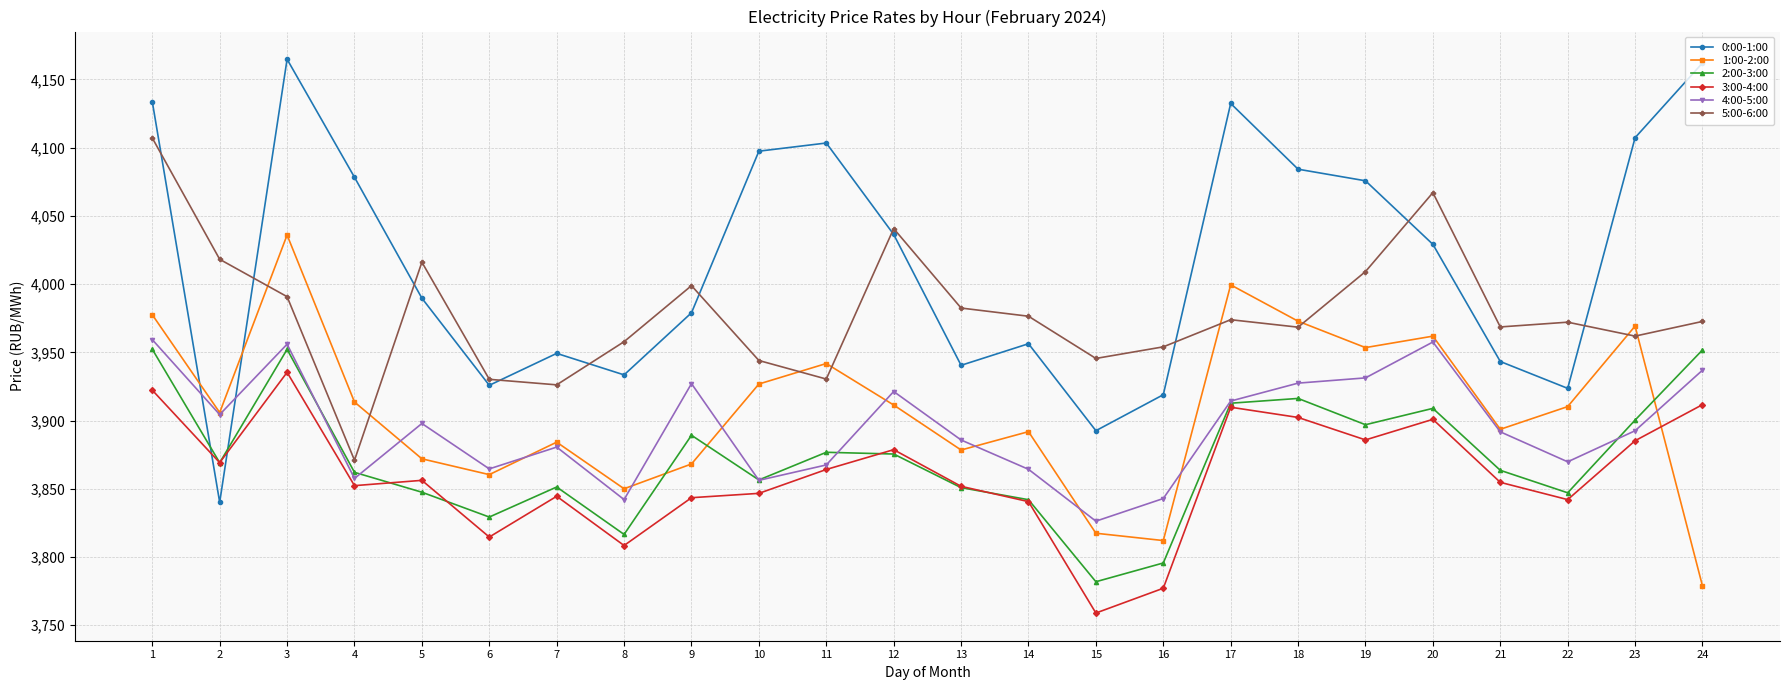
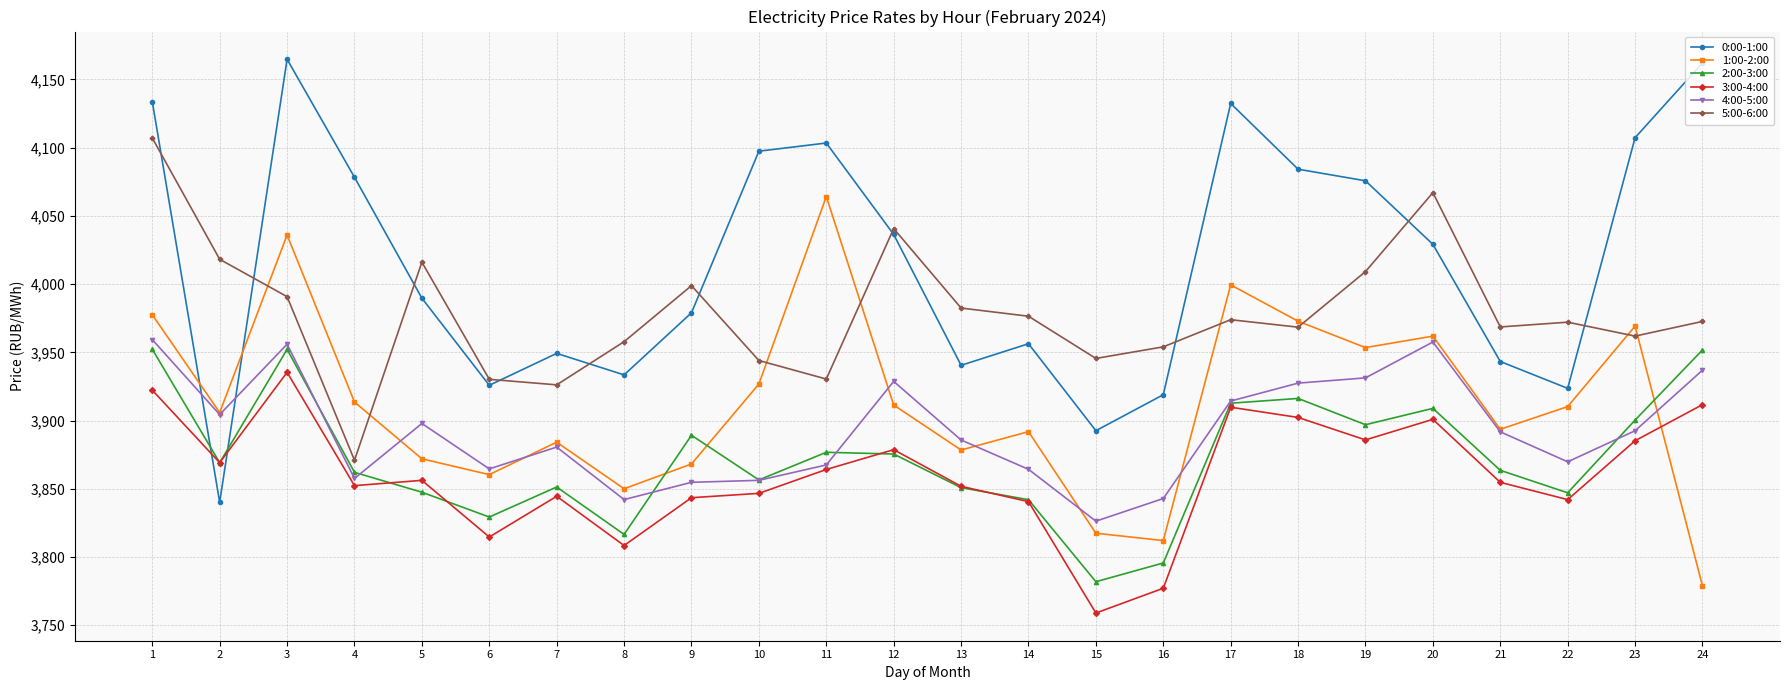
  {
    "0:00-1:00": {
      "1": "4,134",
      "2": "3,840",
      "3": "4,165",
      "4": "4,078",
      "5": "3,990",
      "6": "3,926",
      "7": "3,949",
      "8": "3,933",
      "9": "3,979",
      "10": "4,097",
      "11": "4,103",
      "12": "4,036",
      "13": "3,941",
      "14": "3,956",
      "15": "3,893",
      "16": "3,919",
      "17": "4,132",
      "18": "4,084",
      "19": "4,076",
      "20": "4,029",
      "21": "3,943",
      "22": "3,924",
      "23": "4,107"
    },
    "1:00-2:00": {
      "1": "3,978",
      "3": "4,036",
      "4": "3,914",
      "5": "3,872",
      "6": "3,860",
      "7": "3,884",
      "8": "3,850",
      "9": "3,868",
      "10": "3,927",
-     "11": "3,942",
+     "11": "4,064",
      "12": "3,911",
      "13": "3,878",
      "14": "3,892",
      "15": "3,817",
      "16": "3,812",
      "17": "3,999",
      "18": "3,973",
      "19": "3,953",
      "20": "3,962",
      "22": "3,910",
      "23": "3,969",
      "24": "3,779"
    },
    "2:00-3:00": {
      "1": "3,952",
      "3": "3,952",
      "4": "3,862",
      "5": "3,847",
      "6": "3,829",
      "7": "3,851",
      "8": "3,817",
      "9": "3,889",
      "11": "3,877",
      "12": "3,875",
      "15": "3,782",
      "16": "3,796",
      "18": "3,916",
      "19": "3,897",
      "20": "3,909",
      "21": "3,864",
      "22": "3,847",
      "23": "3,900",
      "24": "3,952"
    },
    "3:00-4:00": {
      "1": "3,922",
      "3": "3,935",
      "4": "3,852",
      "5": "3,856",
      "6": "3,815",
      "7": "3,845",
      "8": "3,808",
      "9": "3,843",
      "10": "3,847",
      "11": "3,864",
      "12": "3,879",
      "15": "3,759",
      "16": "3,777",
      "17": "3,910",
      "18": "3,902",
      "19": "3,886",
      "20": "3,901",
      "21": "3,855",
      "22": "3,842",
      "23": "3,885",
      "24": "3,912"
    },
    "4:00-5:00": {
      "1": "3,959",
      "3": "3,956",
      "4": "3,858",
      "5": "3,898",
      "6": "3,865",
      "7": "3,881",
      "8": "3,842",
-     "9": "3,927",
+     "9": "3,855",
      "11": "3,867",
-     "12": "3,921",
+     "12": "3,929",
      "13": "3,886",
      "14": "3,864",
      "15": "3,826",
      "16": "3,843",
      "18": "3,927",
      "19": "3,931",
      "20": "3,958",
      "22": "3,870",
      "23": "3,893",
      "24": "3,937"
    },
    "5:00-6:00": {
      "1": "4,107",
      "2": "4,018",
      "3": "3,991",
      "4": "3,871",
      "5": "4,016",
      "6": "3,930",
      "7": "3,926",
      "8": "3,958",
      "9": "3,999",
      "10": "3,944",
      "11": "3,930",
      "12": "4,041",
      "13": "3,982",
      "14": "3,976",
      "15": "3,946",
      "16": "3,954",
      "17": "3,974",
      "18": "3,968",
      "19": "4,009",
      "20": "4,067",
      "21": "3,969",
      "22": "3,972",
      "23": "3,962",
      "24": "3,973"
    }
  }
